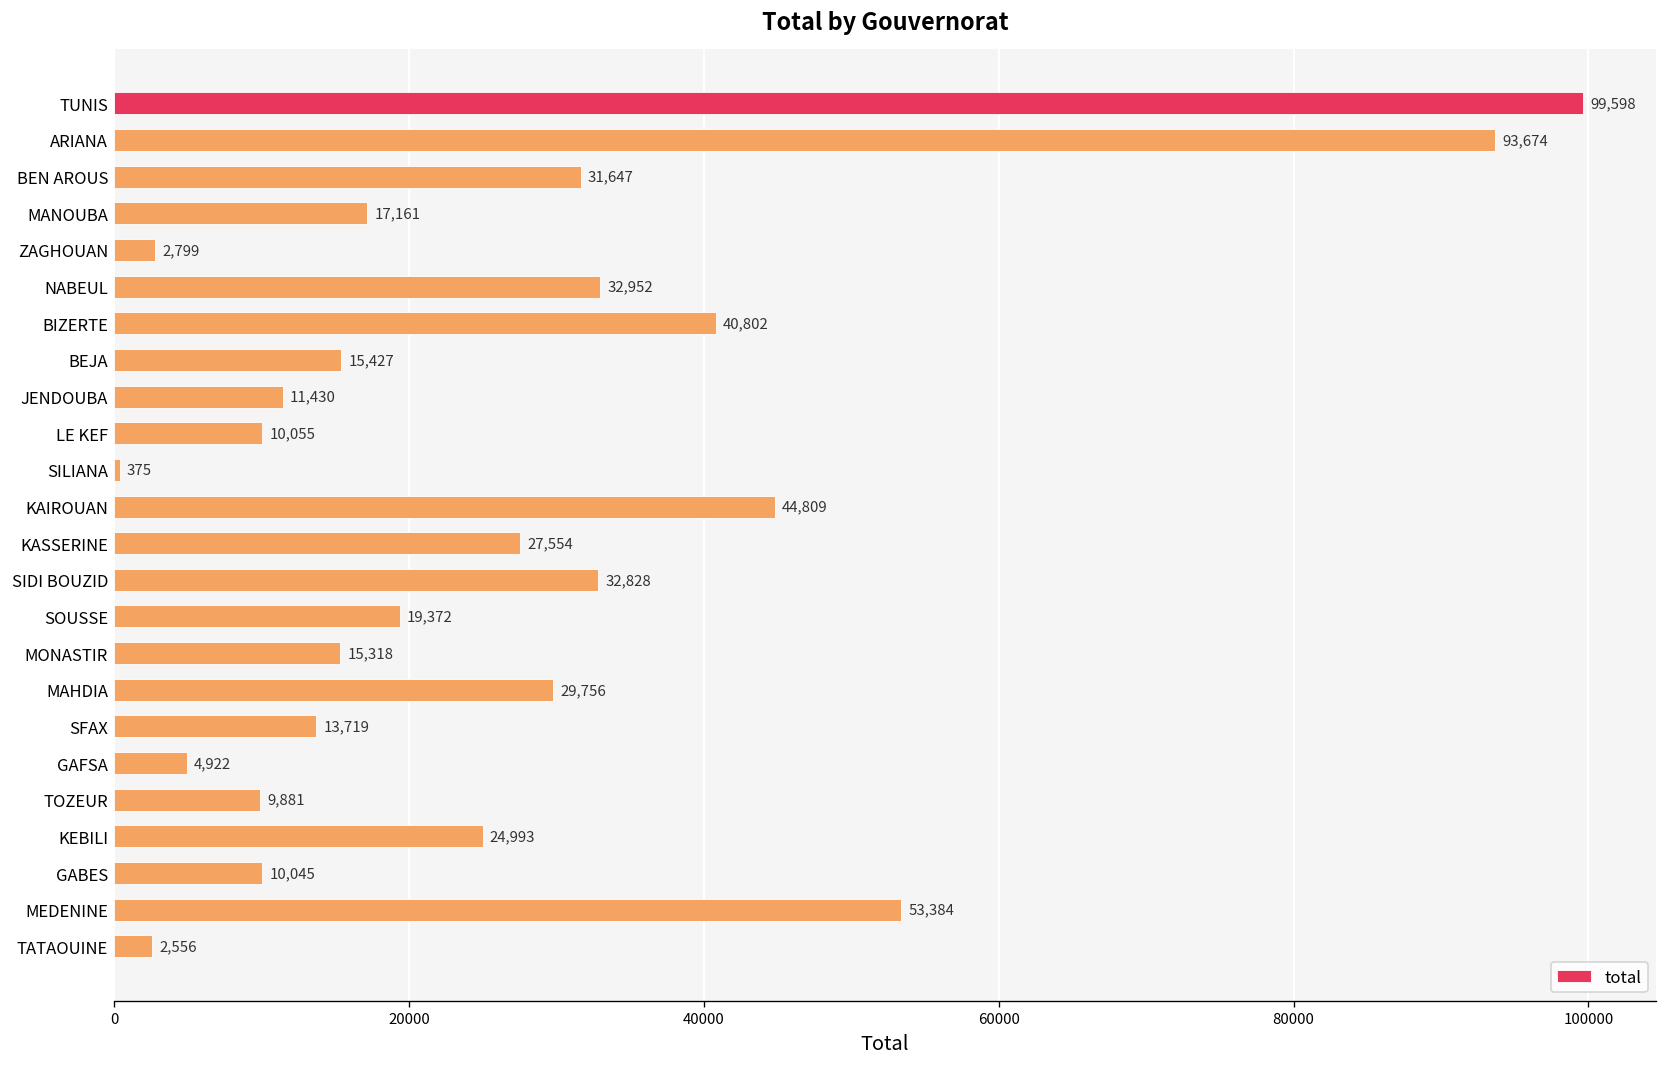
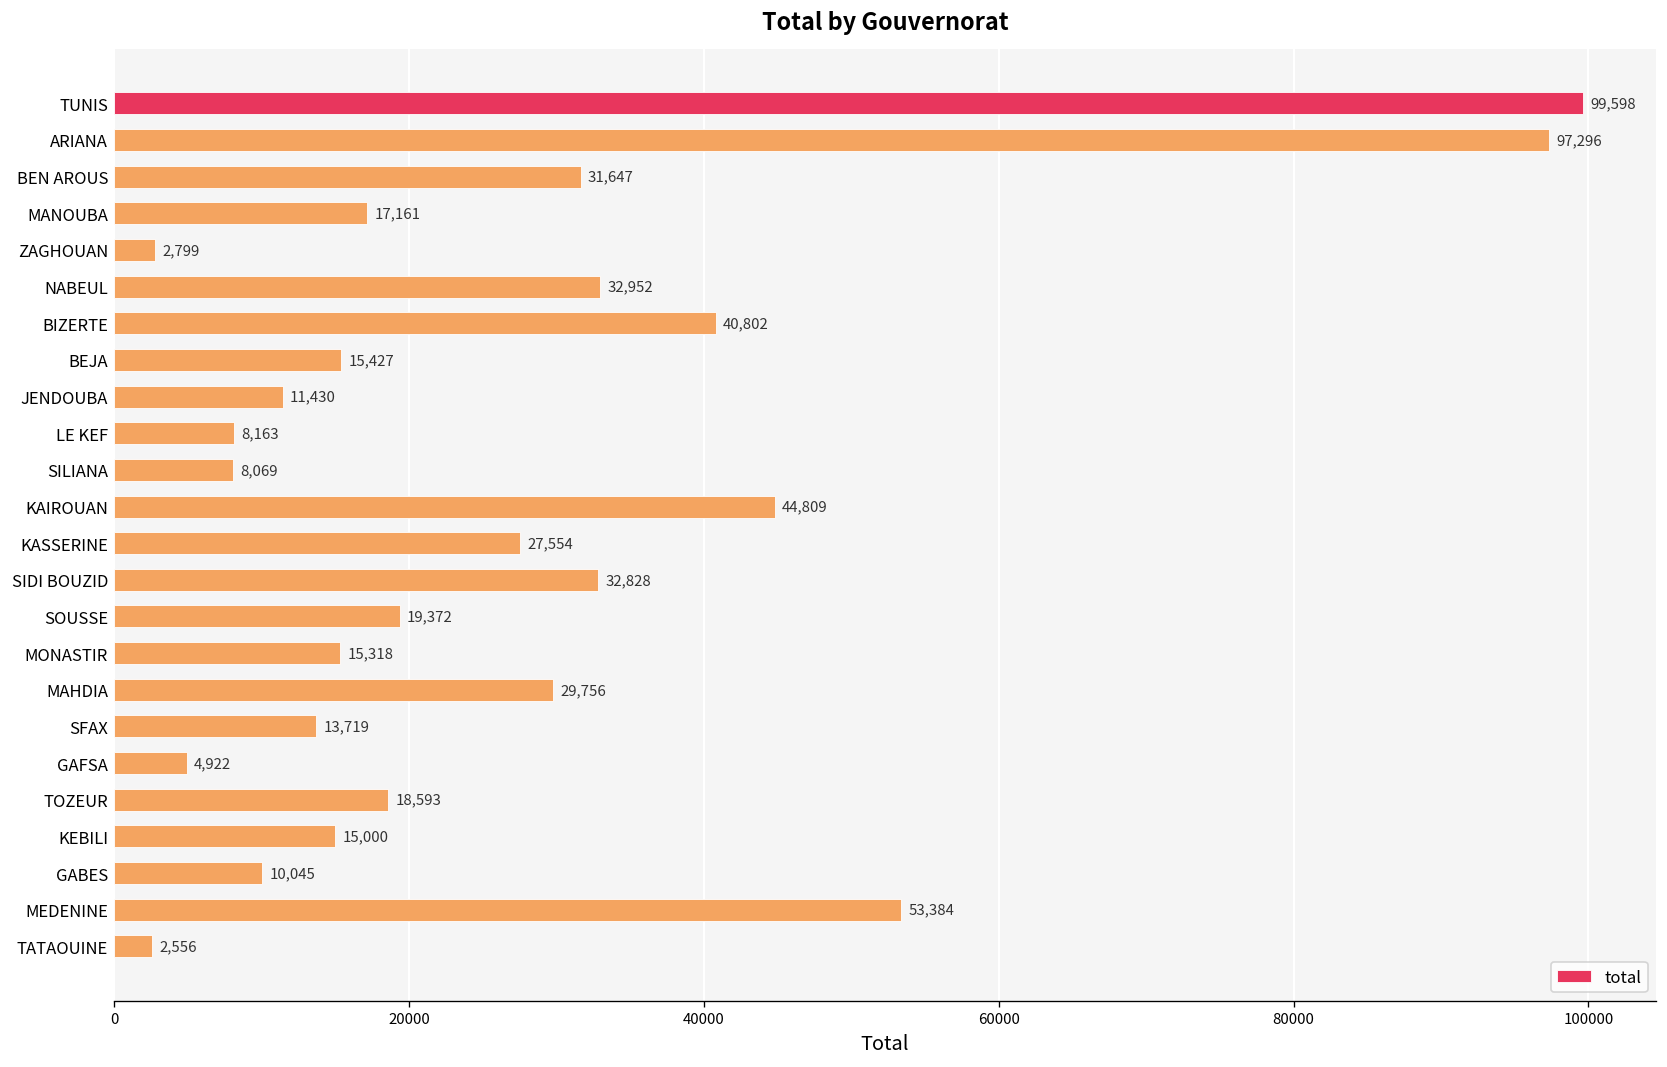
  {
    "TUNIS": "99,598",
-   "ARIANA": "93,674",
+   "ARIANA": "97,296",
    "BEN AROUS": "31,647",
    "MANOUBA": "17,161",
    "ZAGHOUAN": "2,799",
    "NABEUL": "32,952",
    "BIZERTE": "40,802",
    "BEJA": "15,427",
    "JENDOUBA": "11,430",
-   "LE KEF": "10,055",
-   "SILIANA": "375",
+   "LE KEF": "8,163",
+   "SILIANA": "8,069",
    "KAIROUAN": "44,809",
    "KASSERINE": "27,554",
    "SIDI BOUZID": "32,828",
    "SOUSSE": "19,372",
    "MONASTIR": "15,318",
    "MAHDIA": "29,756",
    "SFAX": "13,719",
    "GAFSA": "4,922",
-   "TOZEUR": "9,881",
-   "KEBILI": "24,993",
+   "TOZEUR": "18,593",
+   "KEBILI": "15,000",
    "GABES": "10,045",
    "MEDENINE": "53,384",
    "TATAOUINE": "2,556"
  }
